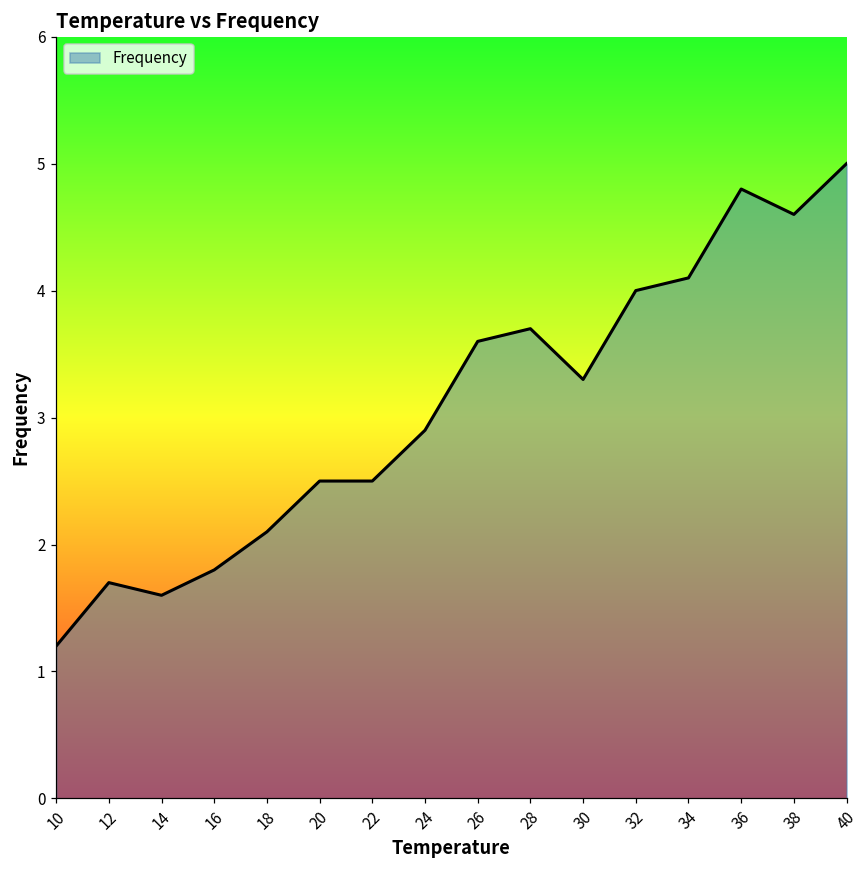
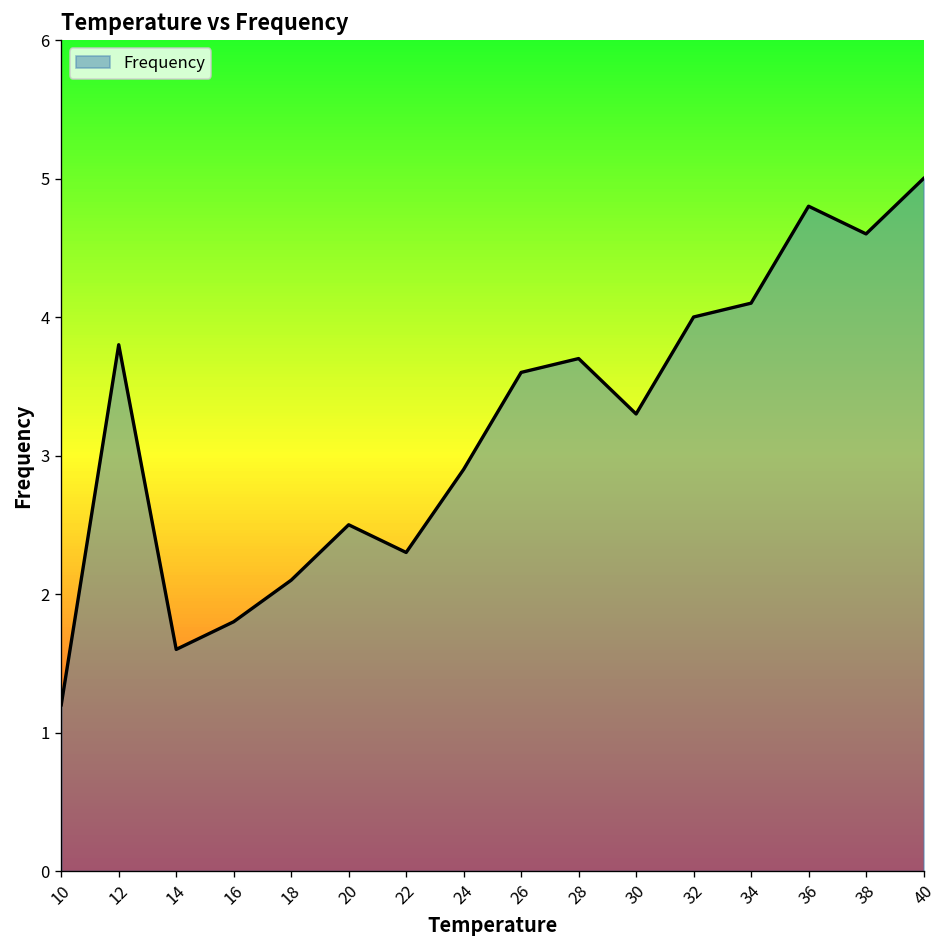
  {
    "10": 1.2,
-   "12": 1.7,
+   "12": 3.8,
    "14": 1.6,
    "16": 1.8,
    "18": 2.1,
    "20": 2.5,
-   "22": 2.5,
+   "22": 2.3,
    "24": 2.9,
    "26": 3.6,
    "28": 3.7,
    "30": 3.3,
    "32": 4.0,
    "34": 4.1,
    "36": 4.8,
    "38": 4.6,
    "40": 5.0
  }
